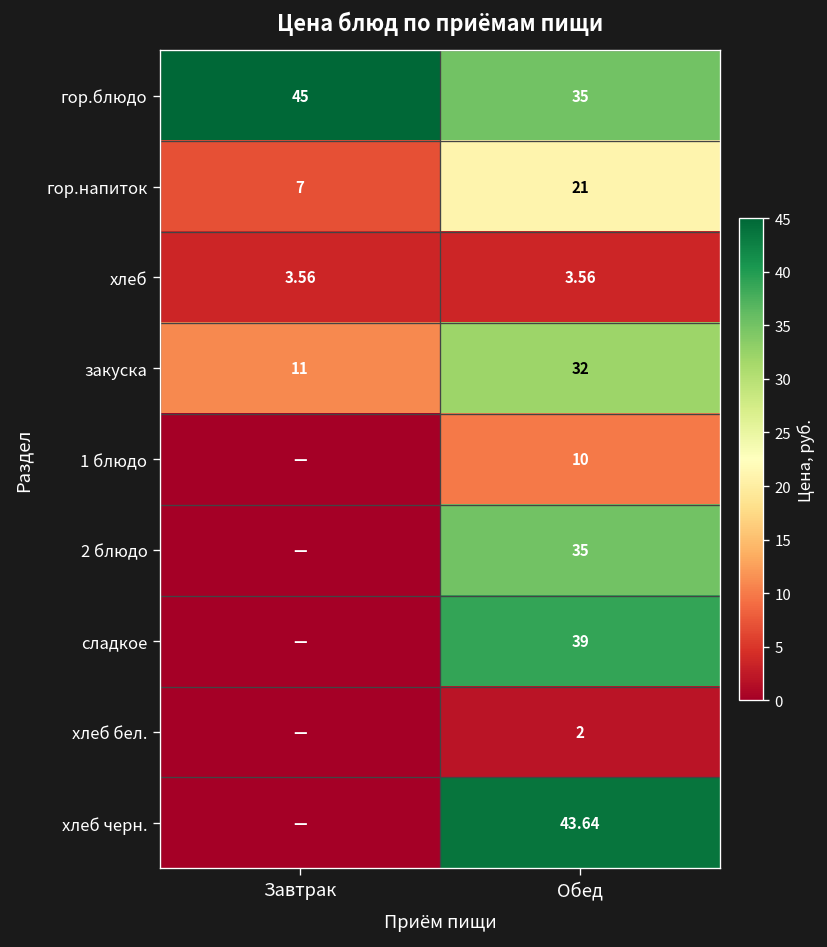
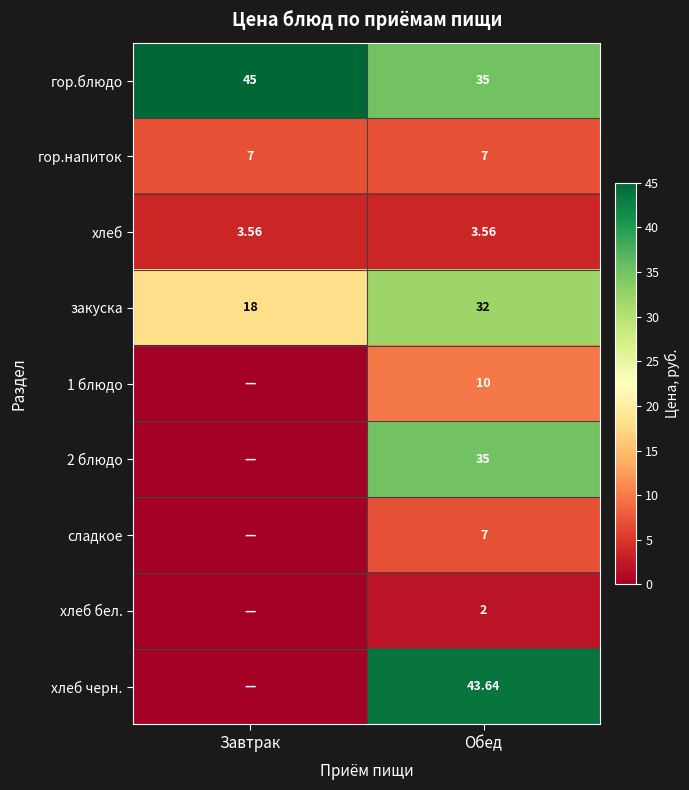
  {
    "гор.блюдо": {
      "Завтрак": 45,
      "Обед": 35
    },
    "гор.напиток": {
      "Завтрак": 7,
-     "Обед": 21
+     "Обед": 7
    },
    "хлеб": {
      "Завтрак": 3.56,
      "Обед": 3.56
    },
    "закуска": {
-     "Завтрак": 11,
+     "Завтрак": 18,
      "Обед": 32
    },
    "1 блюдо": {
      "Обед": 10
    },
    "2 блюдо": {
      "Обед": 35
    },
    "сладкое": {
-     "Обед": 39
+     "Обед": 7
    },
    "хлеб бел.": {
      "Обед": 2
    },
    "хлеб черн.": {
      "Обед": 43.64
    }
  }
